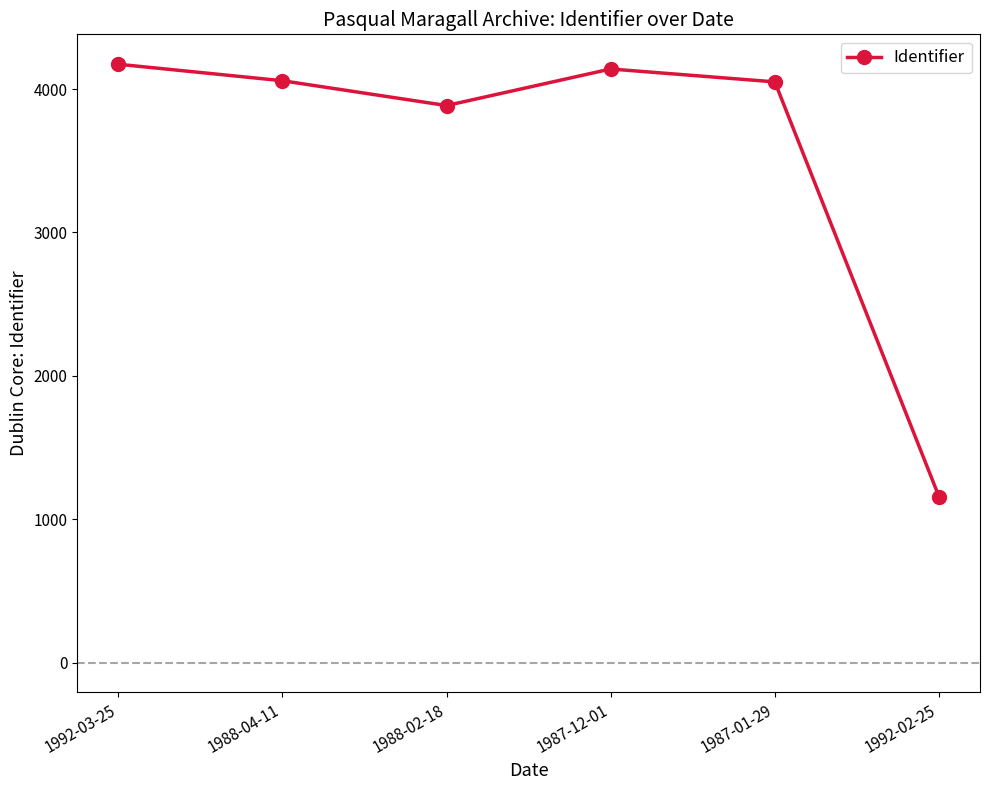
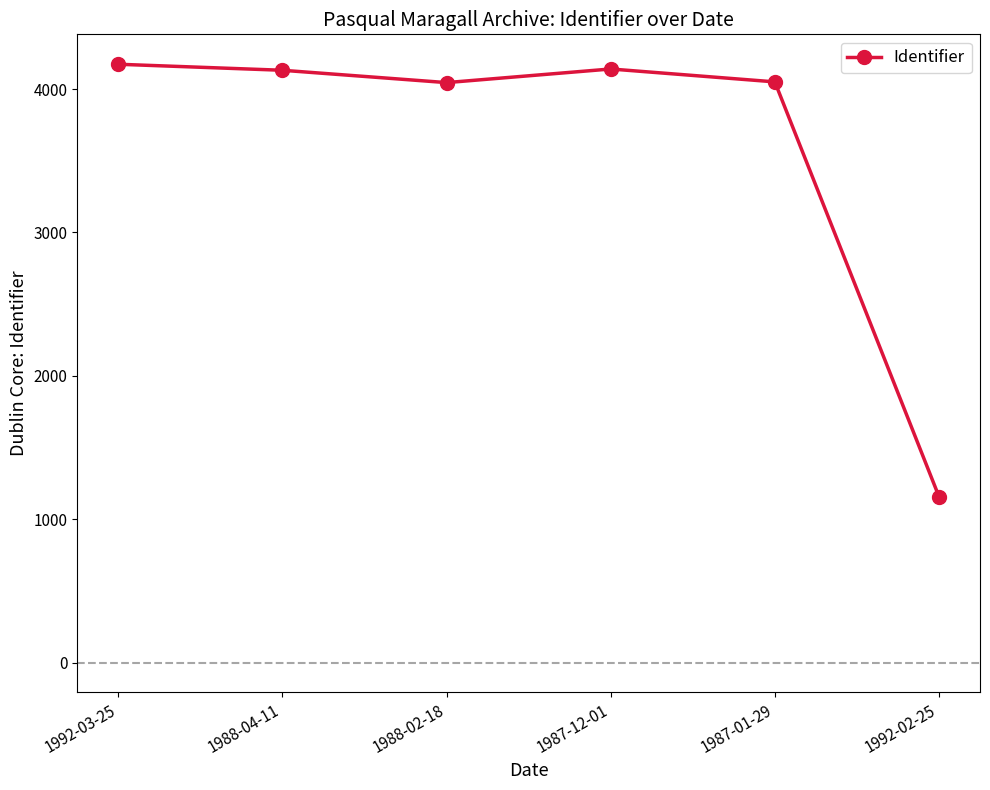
  {
    "1992-03-25": 4170,
-   "1988-04-11": 4060,
-   "1988-02-18": 3890,
+   "1988-04-11": 4130,
+   "1988-02-18": 4050,
    "1987-12-01": 4140,
    "1987-01-29": 4050,
    "1992-02-25": 1160
  }
